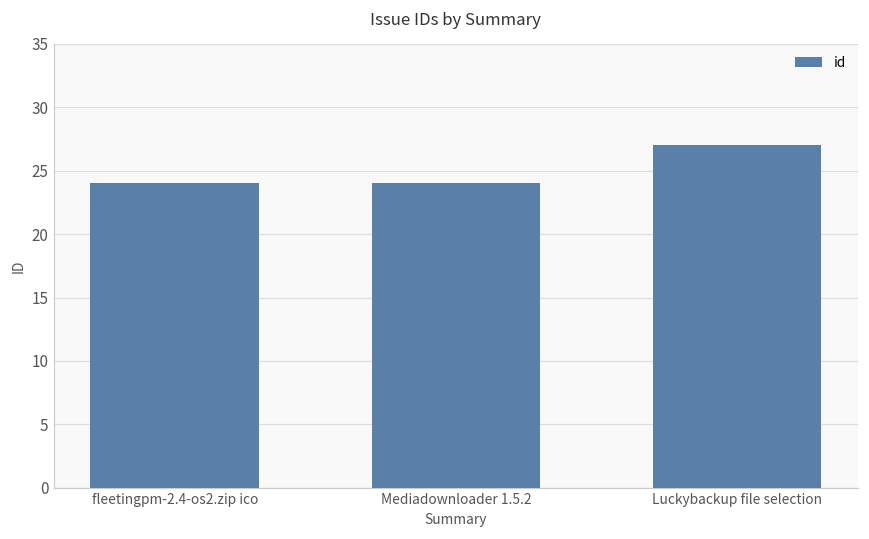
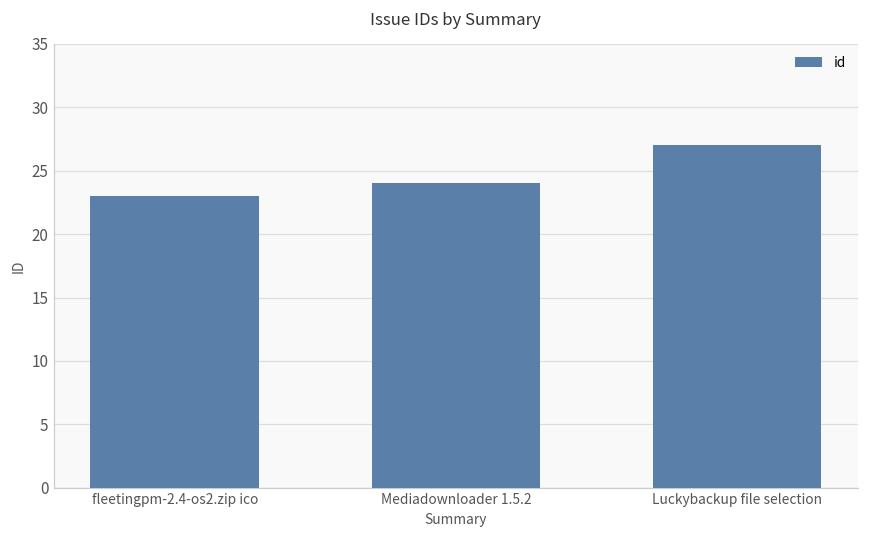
  {
-   "fleetingpm-2.4-os2.zip ico": 24,
+   "fleetingpm-2.4-os2.zip ico": 23,
    "Mediadownloader 1.5.2": 24,
    "Luckybackup file selection": 27
  }
